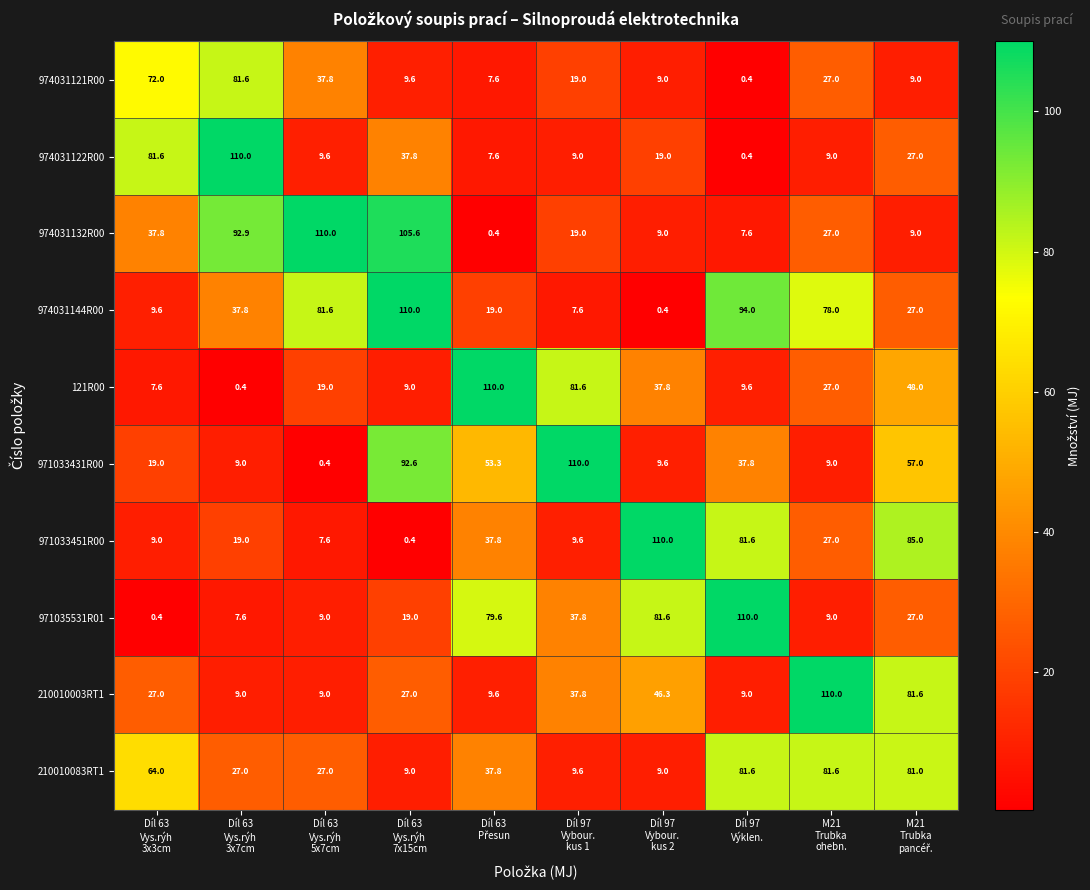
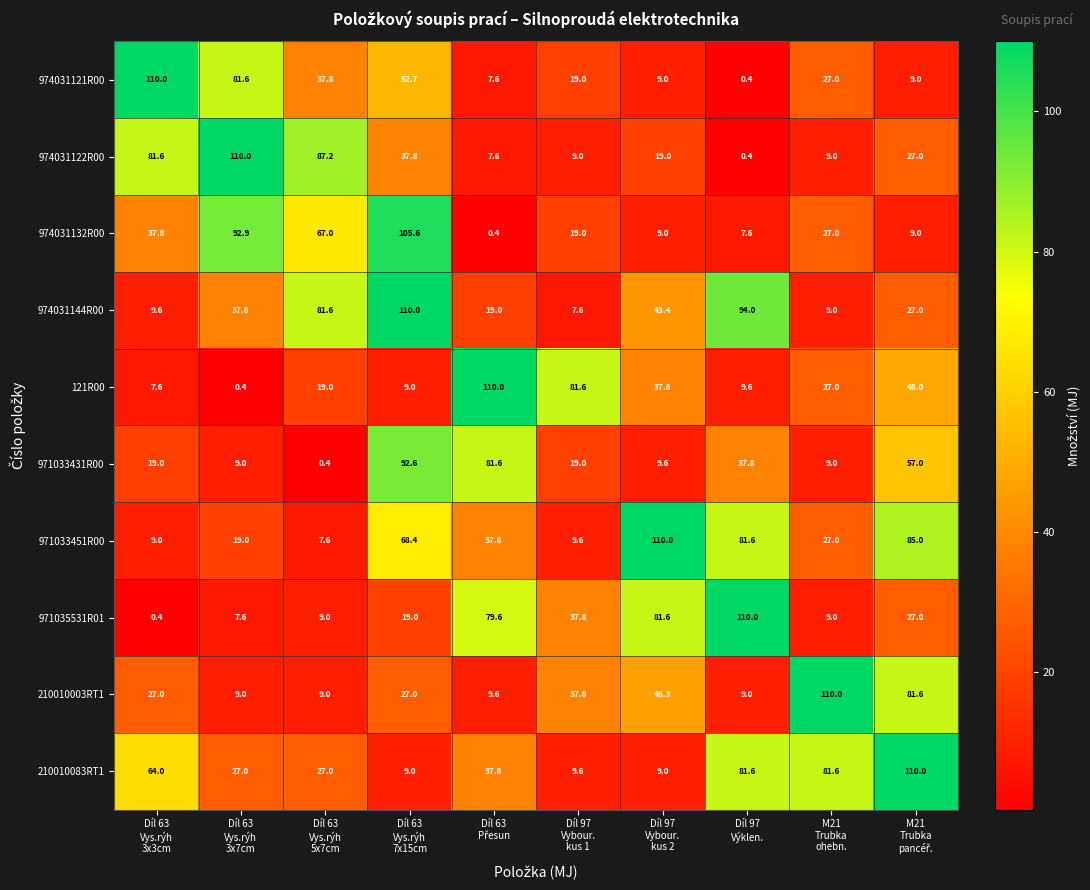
  {
    "974031121R00": {
-     "Díl 63 Vys.rýh 3x3cm": 72.0,
+     "Díl 63 Vys.rýh 3x3cm": 110.0,
      "Díl 63 Vys.rýh 3x7cm": 81.6,
      "Díl 63 Vys.rýh 5x7cm": 37.8,
-     "Díl 63 Vys.rýh 7x15cm": 9.6,
+     "Díl 63 Vys.rýh 7x15cm": 52.7,
      "Díl 63 Přesun": 7.6,
      "Díl 97 Vybour. kus 1": 19.0,
      "Díl 97 Vybour. kus 2": 9.0,
      "Díl 97 Výklen.": 0.4,
      "M21 Trubka ohebn.": 27.0,
      "M21 Trubka pancéř.": 9.0
    },
    "974031122R00": {
      "Díl 63 Vys.rýh 3x3cm": 81.6,
      "Díl 63 Vys.rýh 3x7cm": 110.0,
-     "Díl 63 Vys.rýh 5x7cm": 9.6,
+     "Díl 63 Vys.rýh 5x7cm": 87.2,
      "Díl 63 Vys.rýh 7x15cm": 37.8,
      "Díl 63 Přesun": 7.6,
      "Díl 97 Vybour. kus 1": 9.0,
      "Díl 97 Vybour. kus 2": 19.0,
      "Díl 97 Výklen.": 0.4,
      "M21 Trubka ohebn.": 9.0,
      "M21 Trubka pancéř.": 27.0
    },
    "974031132R00": {
      "Díl 63 Vys.rýh 3x3cm": 37.8,
      "Díl 63 Vys.rýh 3x7cm": 92.9,
-     "Díl 63 Vys.rýh 5x7cm": 110.0,
+     "Díl 63 Vys.rýh 5x7cm": 67.0,
      "Díl 63 Vys.rýh 7x15cm": 105.6,
      "Díl 63 Přesun": 0.4,
      "Díl 97 Vybour. kus 1": 19.0,
      "Díl 97 Vybour. kus 2": 9.0,
      "Díl 97 Výklen.": 7.6,
      "M21 Trubka ohebn.": 27.0,
      "M21 Trubka pancéř.": 9.0
    },
    "974031144R00": {
      "Díl 63 Vys.rýh 3x3cm": 9.6,
      "Díl 63 Vys.rýh 3x7cm": 37.8,
      "Díl 63 Vys.rýh 5x7cm": 81.6,
      "Díl 63 Vys.rýh 7x15cm": 110.0,
      "Díl 63 Přesun": 19.0,
      "Díl 97 Vybour. kus 1": 7.6,
-     "Díl 97 Vybour. kus 2": 0.4,
+     "Díl 97 Vybour. kus 2": 43.4,
      "Díl 97 Výklen.": 94.0,
-     "M21 Trubka ohebn.": 78.0,
+     "M21 Trubka ohebn.": 9.0,
      "M21 Trubka pancéř.": 27.0
    },
    "121R00": {
      "Díl 63 Vys.rýh 3x3cm": 7.6,
      "Díl 63 Vys.rýh 3x7cm": 0.4,
      "Díl 63 Vys.rýh 5x7cm": 19.0,
      "Díl 63 Vys.rýh 7x15cm": 9.0,
      "Díl 63 Přesun": 110.0,
      "Díl 97 Vybour. kus 1": 81.6,
      "Díl 97 Vybour. kus 2": 37.8,
      "Díl 97 Výklen.": 9.6,
      "M21 Trubka ohebn.": 27.0,
      "M21 Trubka pancéř.": 48.0
    },
    "971033431R00": {
      "Díl 63 Vys.rýh 3x3cm": 19.0,
      "Díl 63 Vys.rýh 3x7cm": 9.0,
      "Díl 63 Vys.rýh 5x7cm": 0.4,
      "Díl 63 Vys.rýh 7x15cm": 92.6,
-     "Díl 63 Přesun": 53.3,
-     "Díl 97 Vybour. kus 1": 110.0,
+     "Díl 63 Přesun": 81.6,
+     "Díl 97 Vybour. kus 1": 19.0,
      "Díl 97 Vybour. kus 2": 9.6,
      "Díl 97 Výklen.": 37.8,
      "M21 Trubka ohebn.": 9.0,
      "M21 Trubka pancéř.": 57.0
    },
    "971033451R00": {
      "Díl 63 Vys.rýh 3x3cm": 9.0,
      "Díl 63 Vys.rýh 3x7cm": 19.0,
      "Díl 63 Vys.rýh 5x7cm": 7.6,
-     "Díl 63 Vys.rýh 7x15cm": 0.4,
+     "Díl 63 Vys.rýh 7x15cm": 68.4,
      "Díl 63 Přesun": 37.8,
      "Díl 97 Vybour. kus 1": 9.6,
      "Díl 97 Vybour. kus 2": 110.0,
      "Díl 97 Výklen.": 81.6,
      "M21 Trubka ohebn.": 27.0,
      "M21 Trubka pancéř.": 85.0
    },
    "971035531R01": {
      "Díl 63 Vys.rýh 3x3cm": 0.4,
      "Díl 63 Vys.rýh 3x7cm": 7.6,
      "Díl 63 Vys.rýh 5x7cm": 9.0,
      "Díl 63 Vys.rýh 7x15cm": 19.0,
      "Díl 63 Přesun": 79.6,
      "Díl 97 Vybour. kus 1": 37.8,
      "Díl 97 Vybour. kus 2": 81.6,
      "Díl 97 Výklen.": 110.0,
      "M21 Trubka ohebn.": 9.0,
      "M21 Trubka pancéř.": 27.0
    },
    "210010003RT1": {
      "Díl 63 Vys.rýh 3x3cm": 27.0,
      "Díl 63 Vys.rýh 3x7cm": 9.0,
      "Díl 63 Vys.rýh 5x7cm": 9.0,
      "Díl 63 Vys.rýh 7x15cm": 27.0,
      "Díl 63 Přesun": 9.6,
      "Díl 97 Vybour. kus 1": 37.8,
      "Díl 97 Vybour. kus 2": 46.3,
      "Díl 97 Výklen.": 9.0,
      "M21 Trubka ohebn.": 110.0,
      "M21 Trubka pancéř.": 81.6
    },
    "210010083RT1": {
      "Díl 63 Vys.rýh 3x3cm": 64.0,
      "Díl 63 Vys.rýh 3x7cm": 27.0,
      "Díl 63 Vys.rýh 5x7cm": 27.0,
      "Díl 63 Vys.rýh 7x15cm": 9.0,
      "Díl 63 Přesun": 37.8,
      "Díl 97 Vybour. kus 1": 9.6,
      "Díl 97 Vybour. kus 2": 9.0,
      "Díl 97 Výklen.": 81.6,
      "M21 Trubka ohebn.": 81.6,
-     "M21 Trubka pancéř.": 81.0
+     "M21 Trubka pancéř.": 110.0
    }
  }
